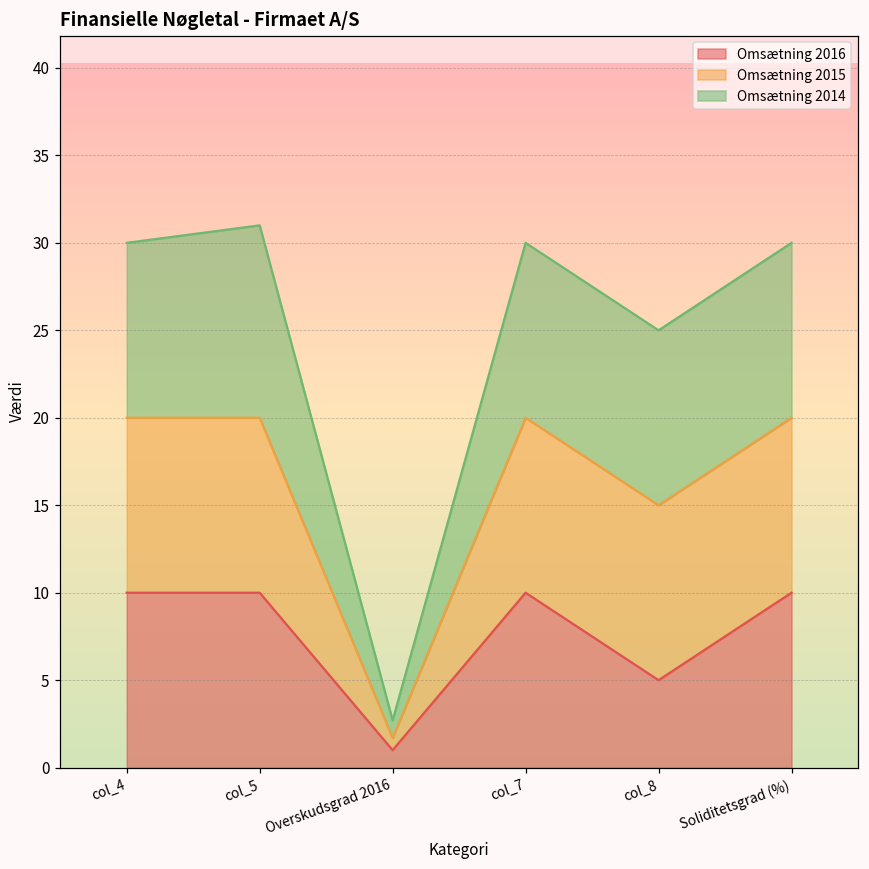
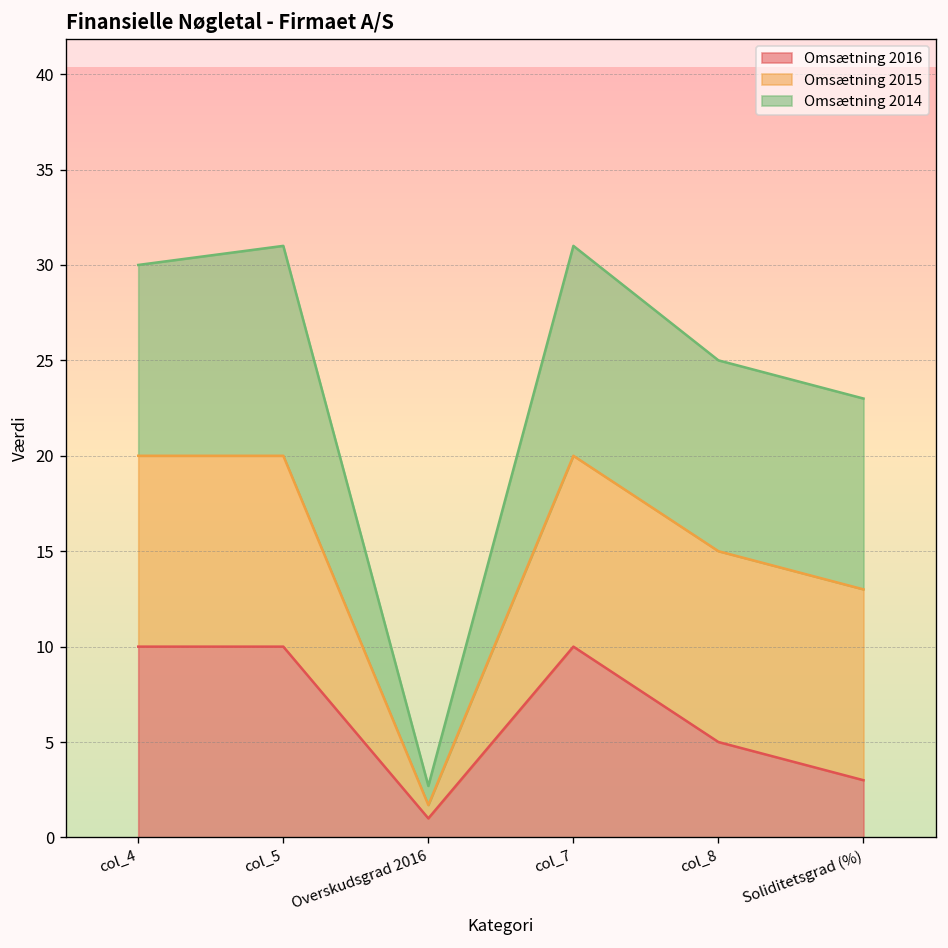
  {
    "Omsætning 2016": {
      "col_4": 10,
      "col_5": 10,
      "Overskudsgrad 2016": 1,
      "col_7": 10,
      "col_8": 5,
-     "Soliditetsgrad (%)": 10
+     "Soliditetsgrad (%)": 3
    },
    "Omsætning 2015": {
      "col_4": 10,
      "col_5": 10,
      "Overskudsgrad 2016": 0.7,
      "col_7": 10,
      "col_8": 10,
      "Soliditetsgrad (%)": 10
    },
    "Omsætning 2014": {
      "col_4": 10,
      "col_5": 11,
      "Overskudsgrad 2016": 1,
-     "col_7": 10,
+     "col_7": 11,
      "col_8": 10,
      "Soliditetsgrad (%)": 10
    }
  }
